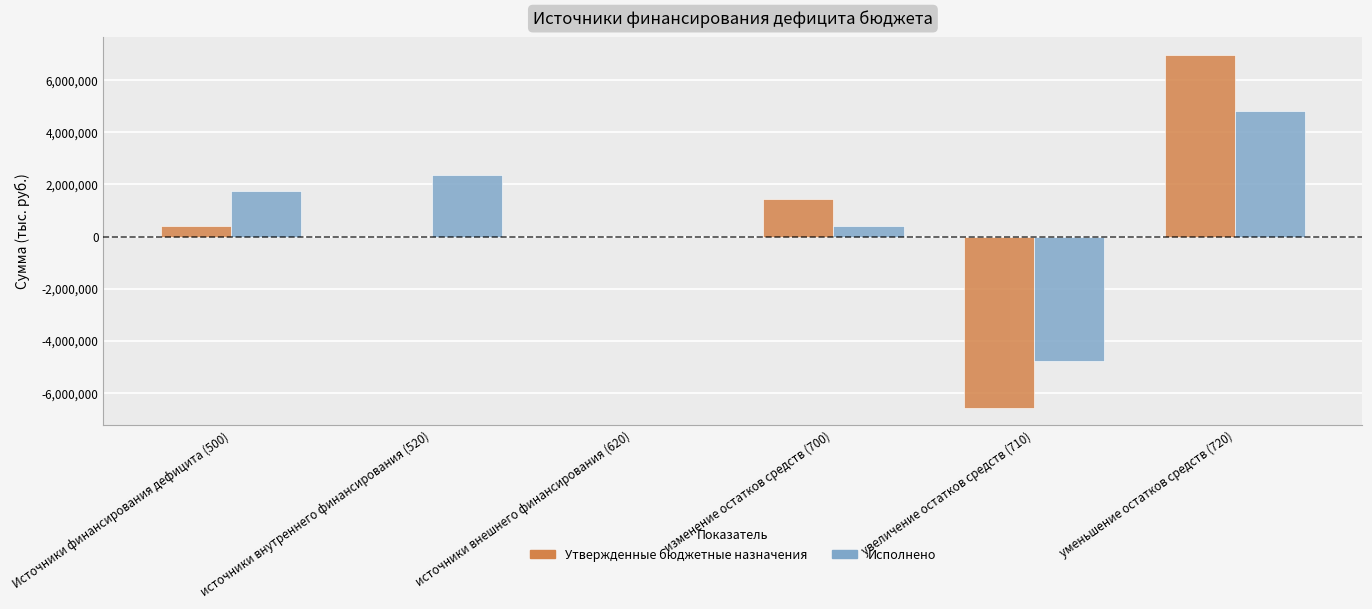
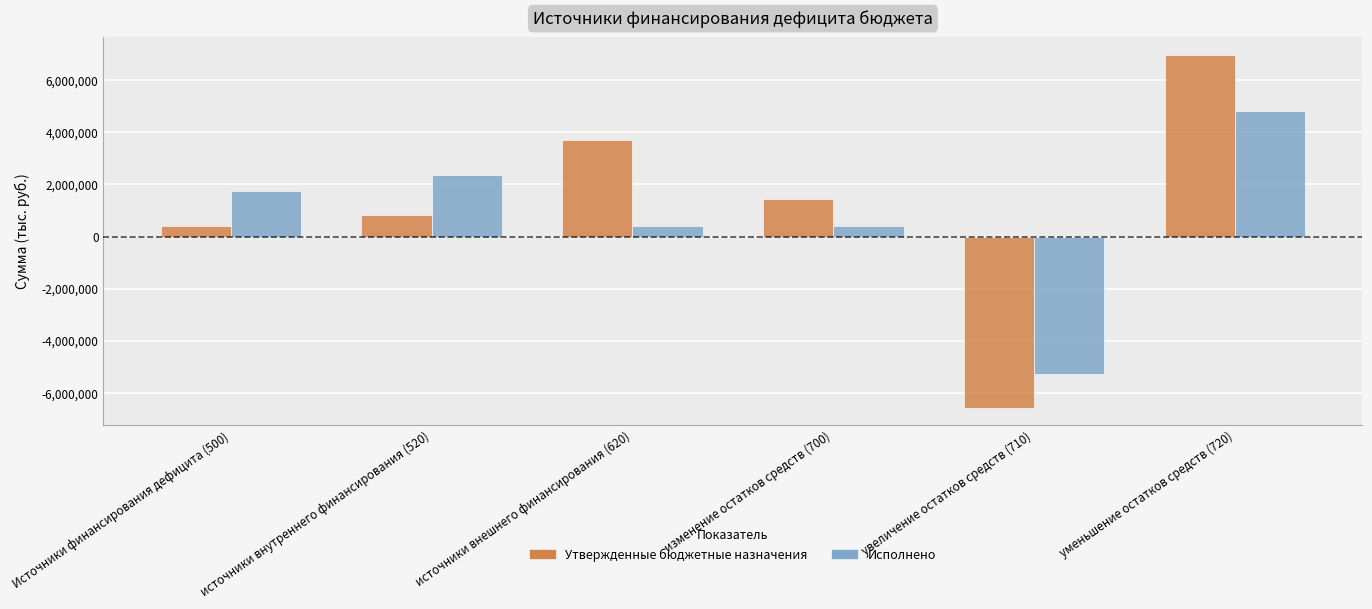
  {
    "Утвержденные бюджетные назначения": {
      "Источники финансирования дефицита (500)": "400,000",
-     "источники внутреннего финансирования (520)": "0",
-     "источники внешнего финансирования (620)": "0",
+     "источники внутреннего финансирования (520)": "800,000",
+     "источники внешнего финансирования (620)": "3,700,000",
      "изменение остатков средств (700)": "1,400,000",
      "увеличение остатков средств (710)": "-6,600,000",
      "уменьшение остатков средств (720)": "7,000,000"
    },
    "Исполнено": {
      "Источники финансирования дефицита (500)": "1,700,000",
      "источники внутреннего финансирования (520)": "2,400,000",
-     "источники внешнего финансирования (620)": "0",
+     "источники внешнего финансирования (620)": "400,000",
      "изменение остатков средств (700)": "400,000",
-     "увеличение остатков средств (710)": "-4,800,000",
+     "увеличение остатков средств (710)": "-5,300,000",
      "уменьшение остатков средств (720)": "4,800,000"
    }
  }
